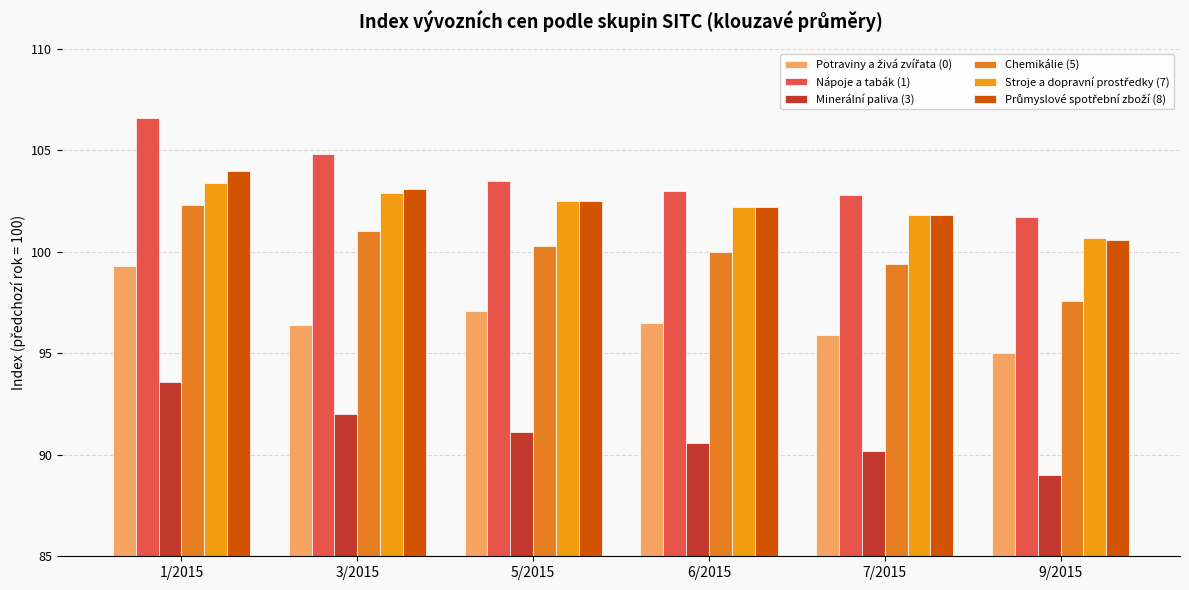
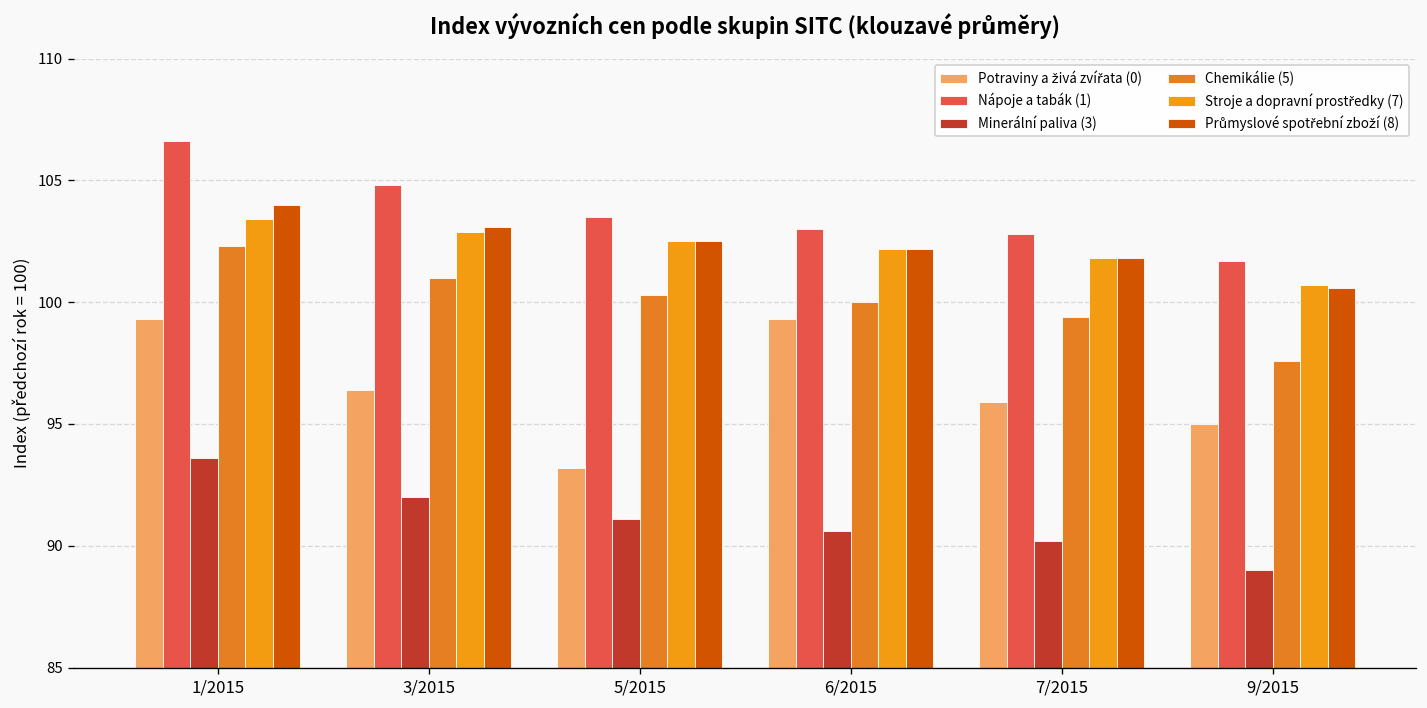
  {
    "Potraviny a živá zvířata (0)": {
      "1/2015": 99.3,
      "3/2015": 96.4,
-     "5/2015": 97.1,
-     "6/2015": 96.5,
+     "5/2015": 93.2,
+     "6/2015": 99.3,
      "7/2015": 95.9,
      "9/2015": 95.0
    }
  }
